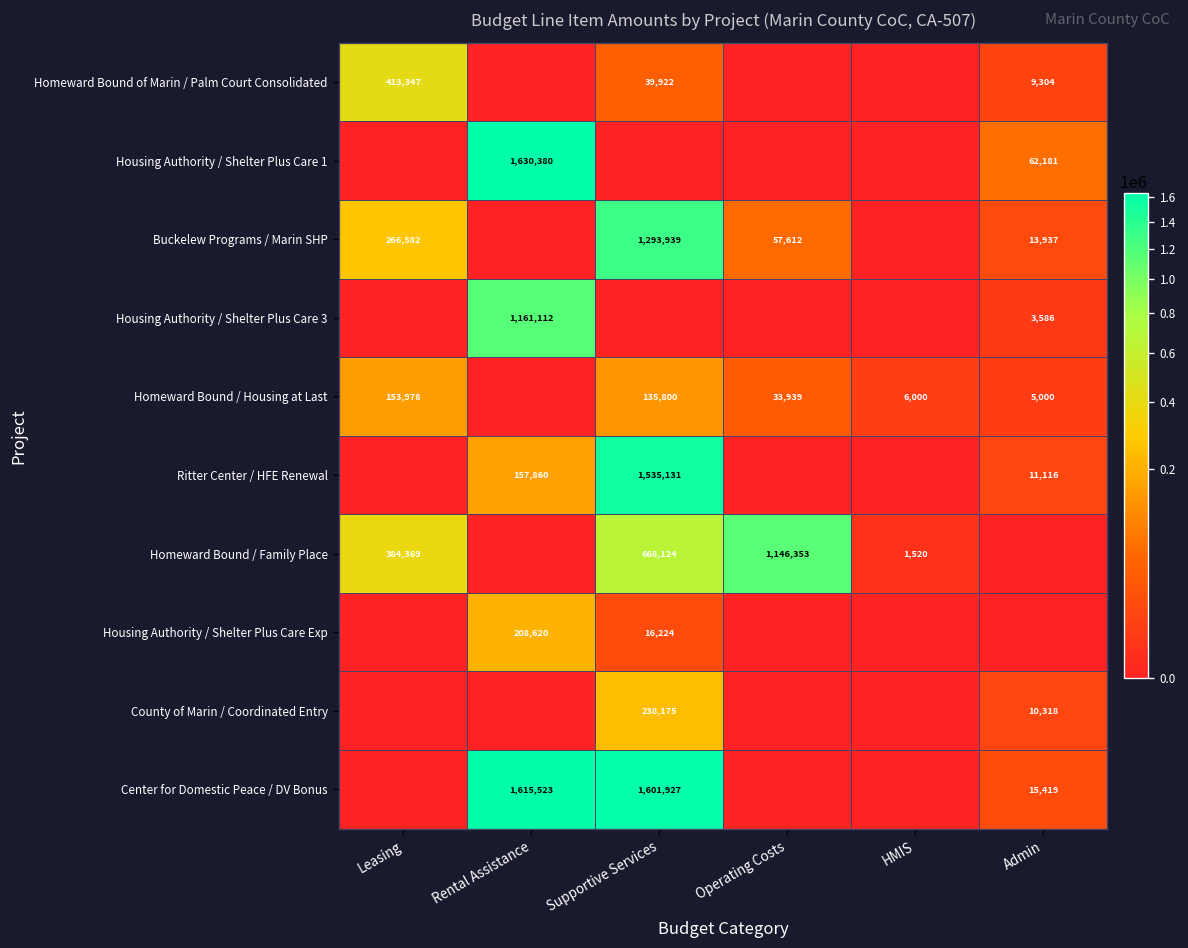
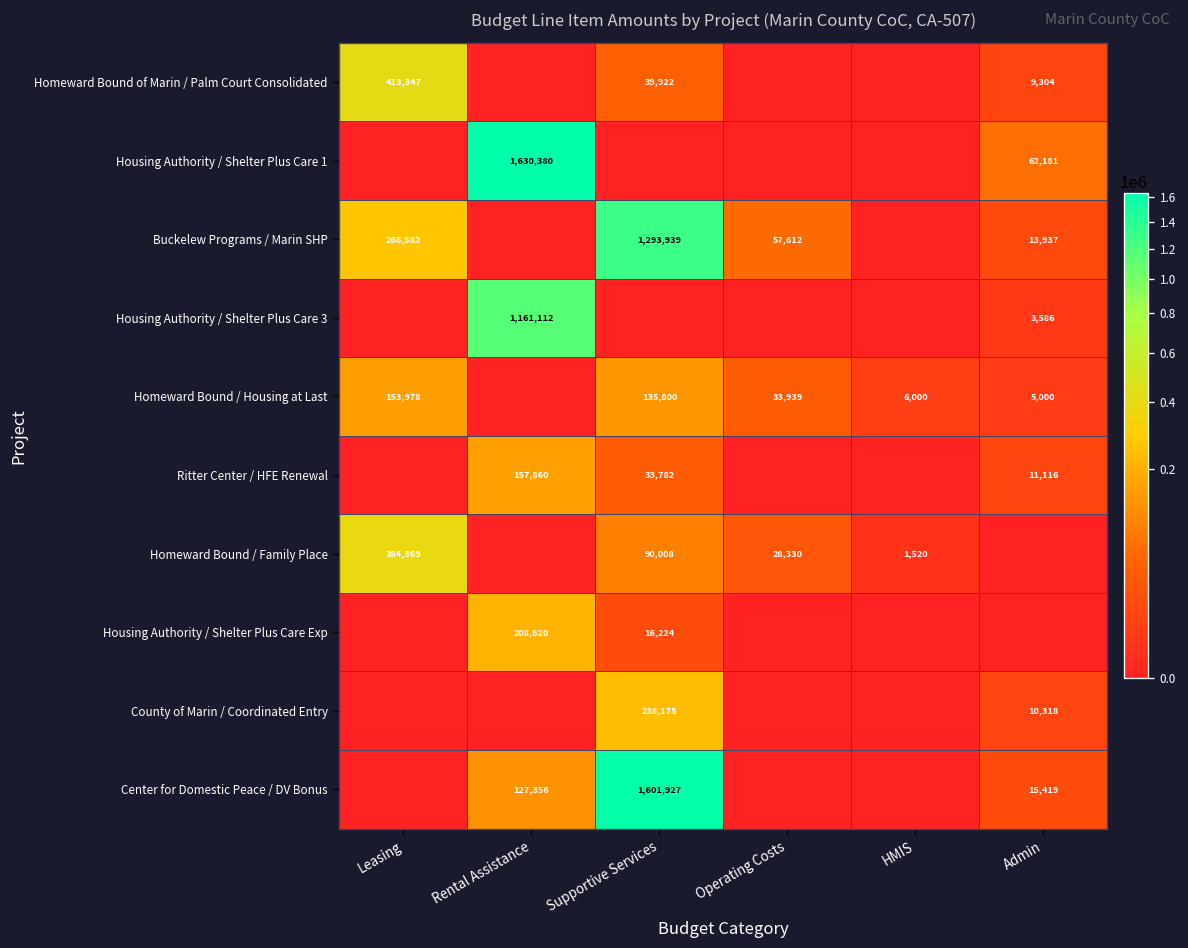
  {
    "Homeward Bound of Marin / Palm Court Consolidated": {
      "Leasing": "413,347",
      "Supportive Services": "39,922",
      "Admin": "9,304"
    },
    "Housing Authority / Shelter Plus Care 1": {
      "Rental Assistance": "1,630,380",
      "Admin": "62,181"
    },
    "Buckelew Programs / Marin SHP": {
      "Leasing": "266,582",
      "Supportive Services": "1,293,939",
      "Operating Costs": "57,612",
      "Admin": "13,937"
    },
    "Housing Authority / Shelter Plus Care 3": {
      "Rental Assistance": "1,161,112",
      "Admin": "3,586"
    },
    "Homeward Bound / Housing at Last": {
      "Leasing": "153,978",
      "Supportive Services": "135,800",
      "Operating Costs": "33,939",
      "HMIS": "6,000",
      "Admin": "5,000"
    },
    "Ritter Center / HFE Renewal": {
      "Rental Assistance": "157,860",
-     "Supportive Services": "1,535,131",
+     "Supportive Services": "33,782",
      "Admin": "11,116"
    },
    "Homeward Bound / Family Place": {
      "Leasing": "384,369",
-     "Supportive Services": "668,124",
-     "Operating Costs": "1,146,353",
+     "Supportive Services": "90,008",
+     "Operating Costs": "28,330",
      "HMIS": "1,520"
    },
    "Housing Authority / Shelter Plus Care Exp": {
      "Rental Assistance": "208,620",
      "Supportive Services": "16,224"
    },
    "County of Marin / Coordinated Entry": {
      "Supportive Services": "238,175",
      "Admin": "10,318"
    },
    "Center for Domestic Peace / DV Bonus": {
-     "Rental Assistance": "1,615,523",
+     "Rental Assistance": "127,356",
      "Supportive Services": "1,601,927",
      "Admin": "15,419"
    }
  }
